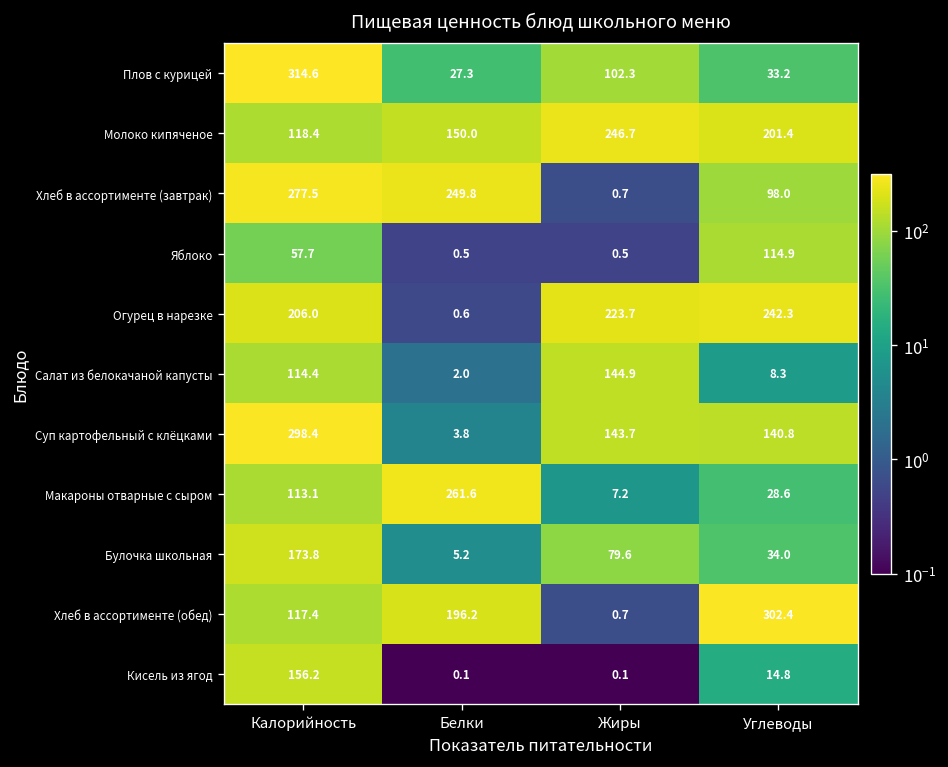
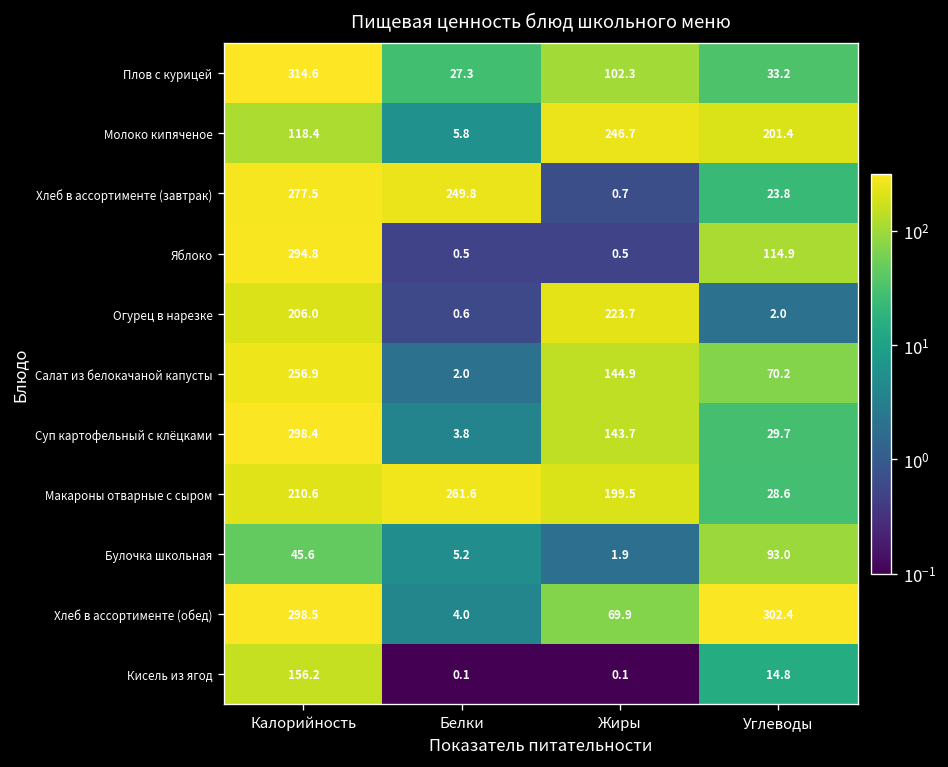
  {
    "Плов с курицей": {
      "Калорийность": 314.6,
      "Белки": 27.3,
      "Жиры": 102.3,
      "Углеводы": 33.2
    },
    "Молоко кипяченое": {
      "Калорийность": 118.4,
-     "Белки": 150.0,
+     "Белки": 5.8,
      "Жиры": 246.7,
      "Углеводы": 201.4
    },
    "Хлеб в ассортименте (завтрак)": {
      "Калорийность": 277.5,
      "Белки": 249.8,
      "Жиры": 0.7,
-     "Углеводы": 98.0
+     "Углеводы": 23.8
    },
    "Яблоко": {
-     "Калорийность": 57.7,
+     "Калорийность": 294.8,
      "Белки": 0.5,
      "Жиры": 0.5,
      "Углеводы": 114.9
    },
    "Огурец в нарезке": {
      "Калорийность": 206.0,
      "Белки": 0.6,
      "Жиры": 223.7,
-     "Углеводы": 242.3
+     "Углеводы": 2.0
    },
    "Салат из белокачаной капусты": {
-     "Калорийность": 114.4,
+     "Калорийность": 256.9,
      "Белки": 2.0,
      "Жиры": 144.9,
-     "Углеводы": 8.3
+     "Углеводы": 70.2
    },
    "Суп картофельный с клёцками": {
      "Калорийность": 298.4,
      "Белки": 3.8,
      "Жиры": 143.7,
-     "Углеводы": 140.8
+     "Углеводы": 29.7
    },
    "Макароны отварные с сыром": {
-     "Калорийность": 113.1,
+     "Калорийность": 210.6,
      "Белки": 261.6,
-     "Жиры": 7.2,
+     "Жиры": 199.5,
      "Углеводы": 28.6
    },
    "Булочка школьная": {
-     "Калорийность": 173.8,
+     "Калорийность": 45.6,
      "Белки": 5.2,
-     "Жиры": 79.6,
-     "Углеводы": 34.0
+     "Жиры": 1.9,
+     "Углеводы": 93.0
    },
    "Хлеб в ассортименте (обед)": {
-     "Калорийность": 117.4,
-     "Белки": 196.2,
-     "Жиры": 0.7,
+     "Калорийность": 298.5,
+     "Белки": 4.0,
+     "Жиры": 69.9,
      "Углеводы": 302.4
    },
    "Кисель из ягод": {
      "Калорийность": 156.2,
      "Белки": 0.1,
      "Жиры": 0.1,
      "Углеводы": 14.8
    }
  }
